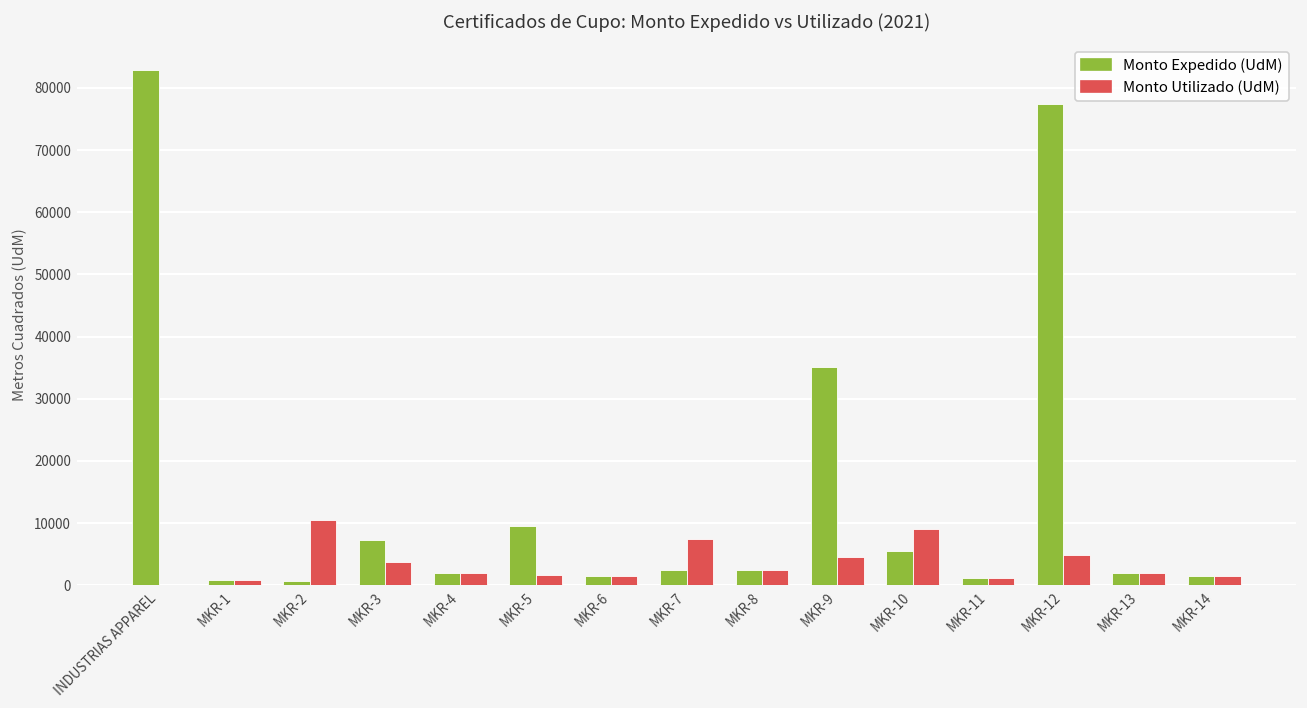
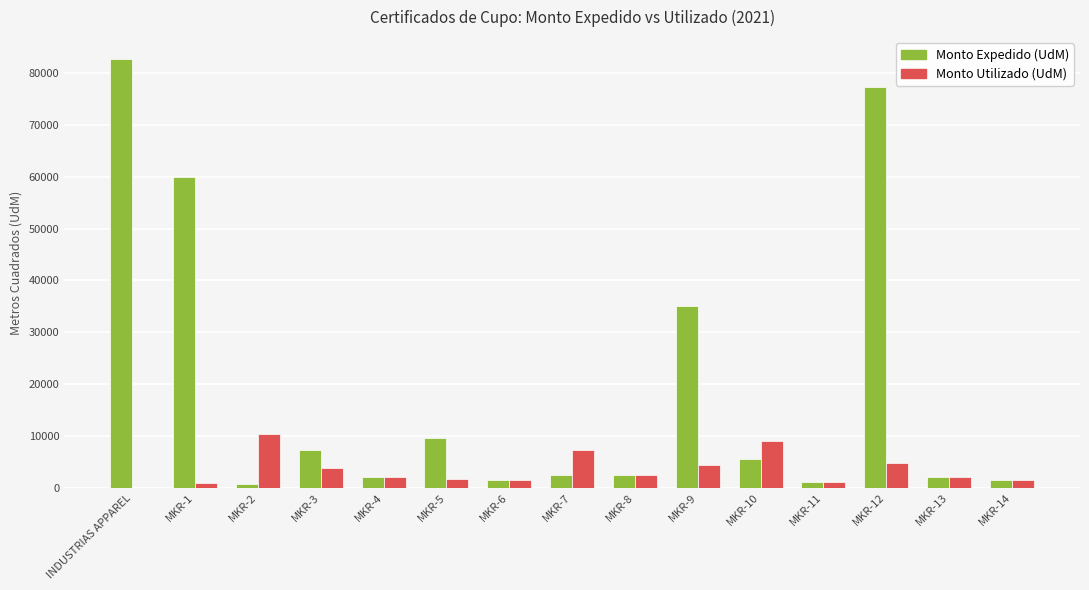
  {
    "Monto Expedido (UdM)": {
      "INDUSTRIAS APPAREL": 83000,
-     "MKR-1": 1000,
+     "MKR-1": 60000,
      "MKR-2": 1000,
      "MKR-3": 7000,
      "MKR-4": 2000,
      "MKR-5": 10000,
      "MKR-6": 1000,
      "MKR-7": 3000,
      "MKR-8": 2000,
      "MKR-9": 35000,
      "MKR-10": 6000,
      "MKR-11": 1000,
      "MKR-12": 77000,
      "MKR-13": 2000,
      "MKR-14": 1000
    },
    "Monto Utilizado (UdM)": {
      "INDUSTRIAS APPAREL": 0,
      "MKR-1": 1000,
      "MKR-2": 10000,
      "MKR-3": 4000,
      "MKR-4": 2000,
      "MKR-5": 2000,
      "MKR-6": 1000,
      "MKR-7": 7000,
      "MKR-8": 2000,
      "MKR-9": 4000,
      "MKR-10": 9000,
      "MKR-11": 1000,
      "MKR-12": 5000,
      "MKR-13": 2000,
      "MKR-14": 1000
    }
  }
